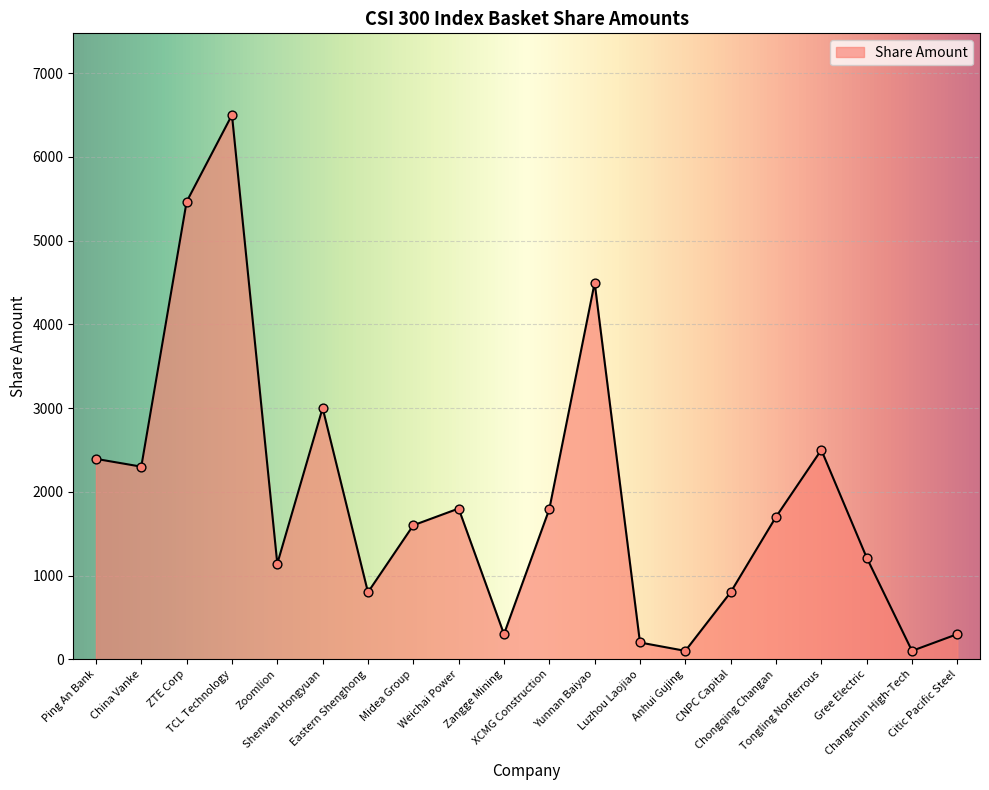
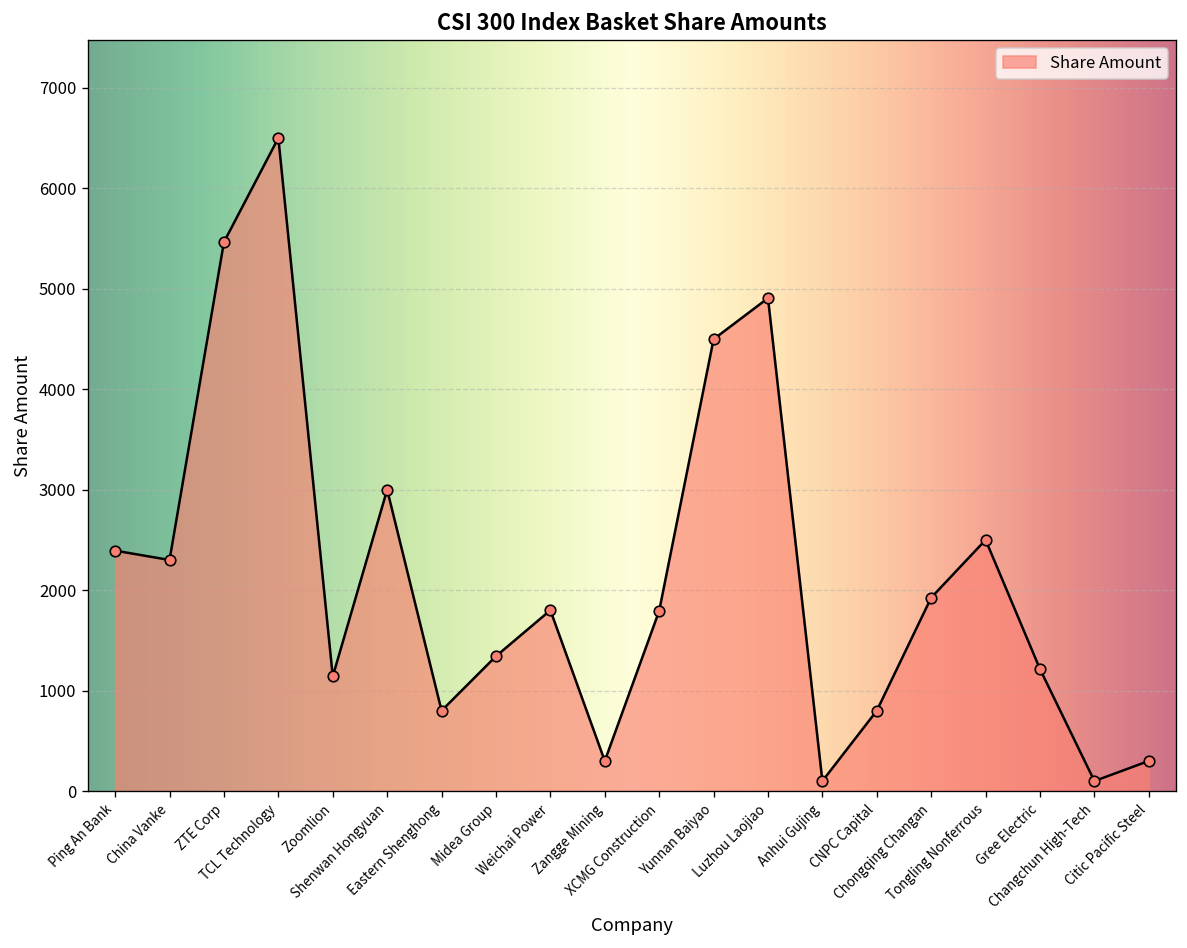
  {
    "Ping An Bank": 2400,
    "China Vanke": 2300,
    "ZTE Corp": 5500,
    "TCL Technology": 6500,
    "Zoomlion": 1100,
    "Shenwan Hongyuan": 3000,
    "Eastern Shenghong": 800,
-   "Midea Group": 1600,
+   "Midea Group": 1300,
    "Weichai Power": 1800,
    "Zangge Mining": 300,
    "XCMG Construction": 1800,
    "Yunnan Baiyao": 4500,
-   "Luzhou Laojiao": 200,
+   "Luzhou Laojiao": 4900,
    "Anhui Gujing": 100,
    "CNPC Capital": 800,
-   "Chongqing Changan": 1700,
+   "Chongqing Changan": 1900,
    "Tongling Nonferrous": 2500,
    "Gree Electric": 1200,
    "Changchun High-Tech": 100,
    "Citic Pacific Steel": 300
  }
